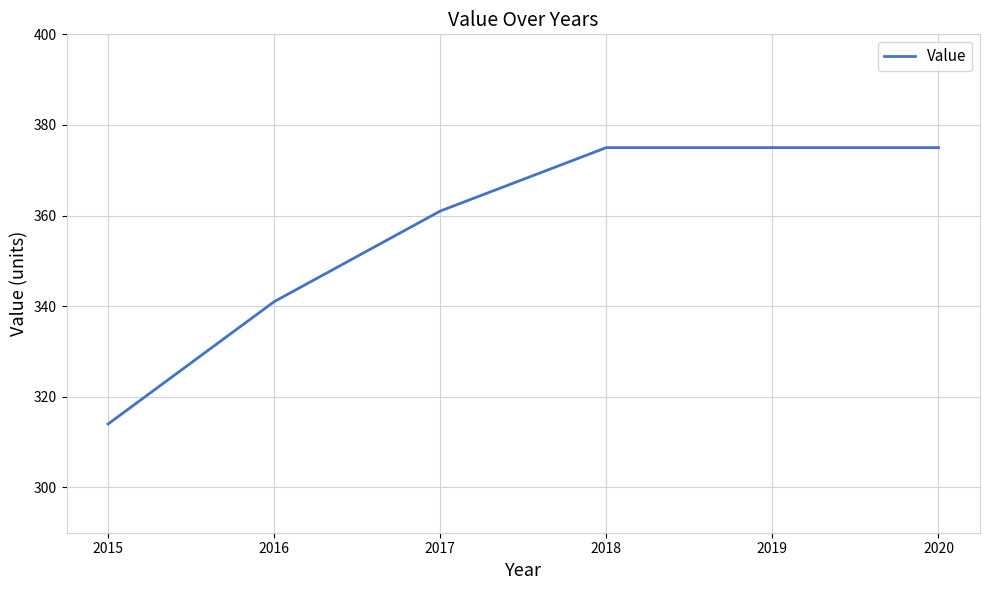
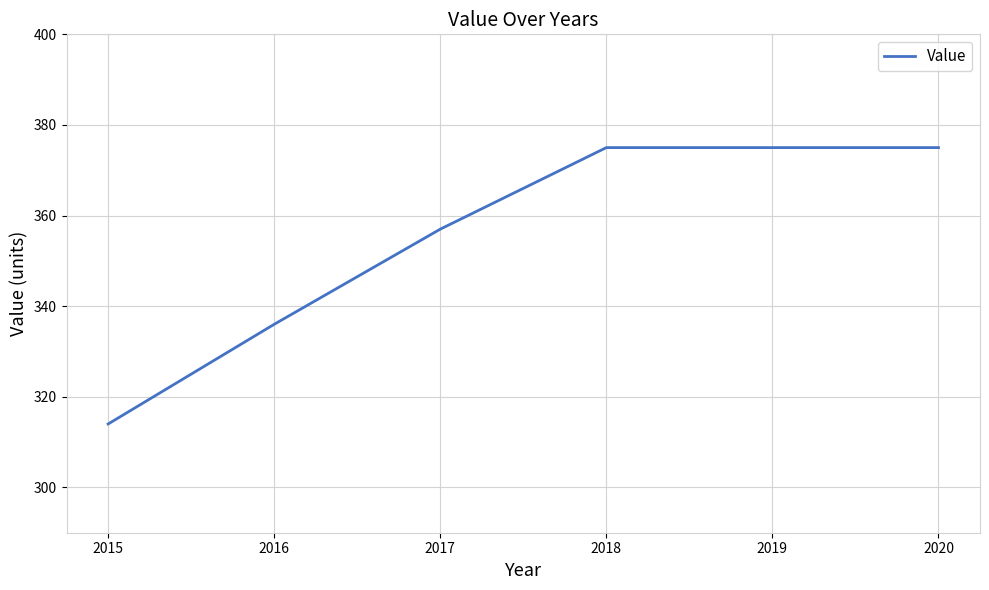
  {
    "2015": 314,
-   "2016": 341,
-   "2017": 361,
+   "2016": 336,
+   "2017": 357,
    "2018": 375,
    "2019": 375,
    "2020": 375
  }
